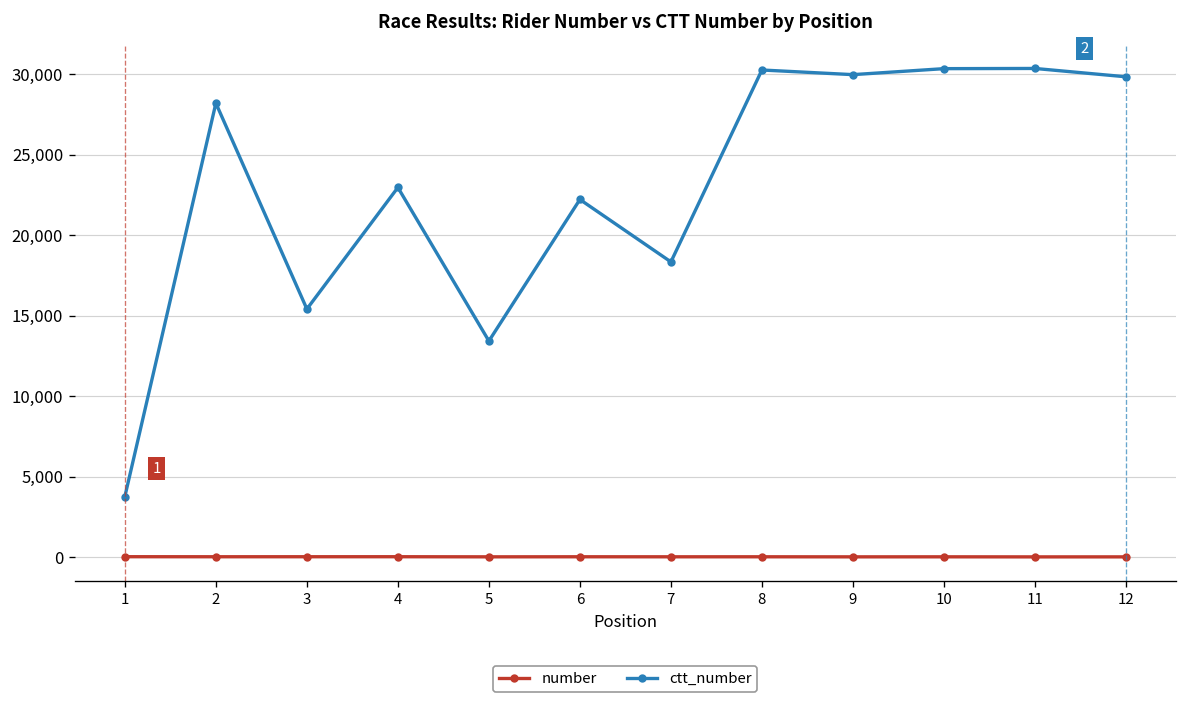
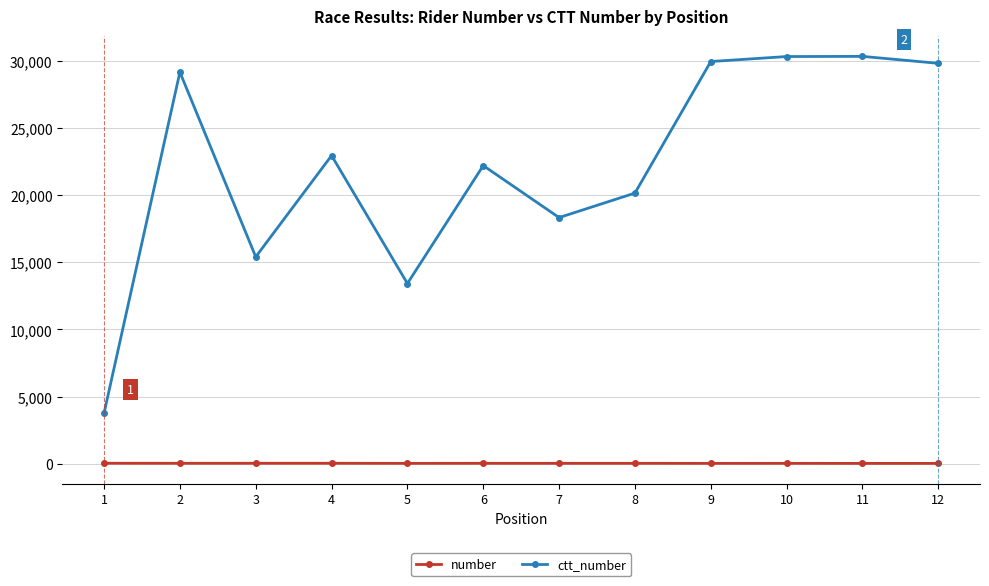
  {
    "number": {
      "1": "0",
      "2": "0",
      "3": "0",
      "4": "0",
      "5": "0",
      "6": "0",
      "7": "0",
      "8": "0",
      "9": "0",
      "10": "0",
      "11": "0",
      "12": "0"
    },
    "ctt_number": {
      "1": "3,800",
-     "2": "28,200",
+     "2": "29,200",
      "3": "15,400",
      "4": "23,000",
      "5": "13,400",
      "6": "22,200",
      "7": "18,300",
-     "8": "30,300",
+     "8": "20,200",
      "9": "30,000",
      "10": "30,300",
      "11": "30,400",
      "12": "29,800"
    }
  }
